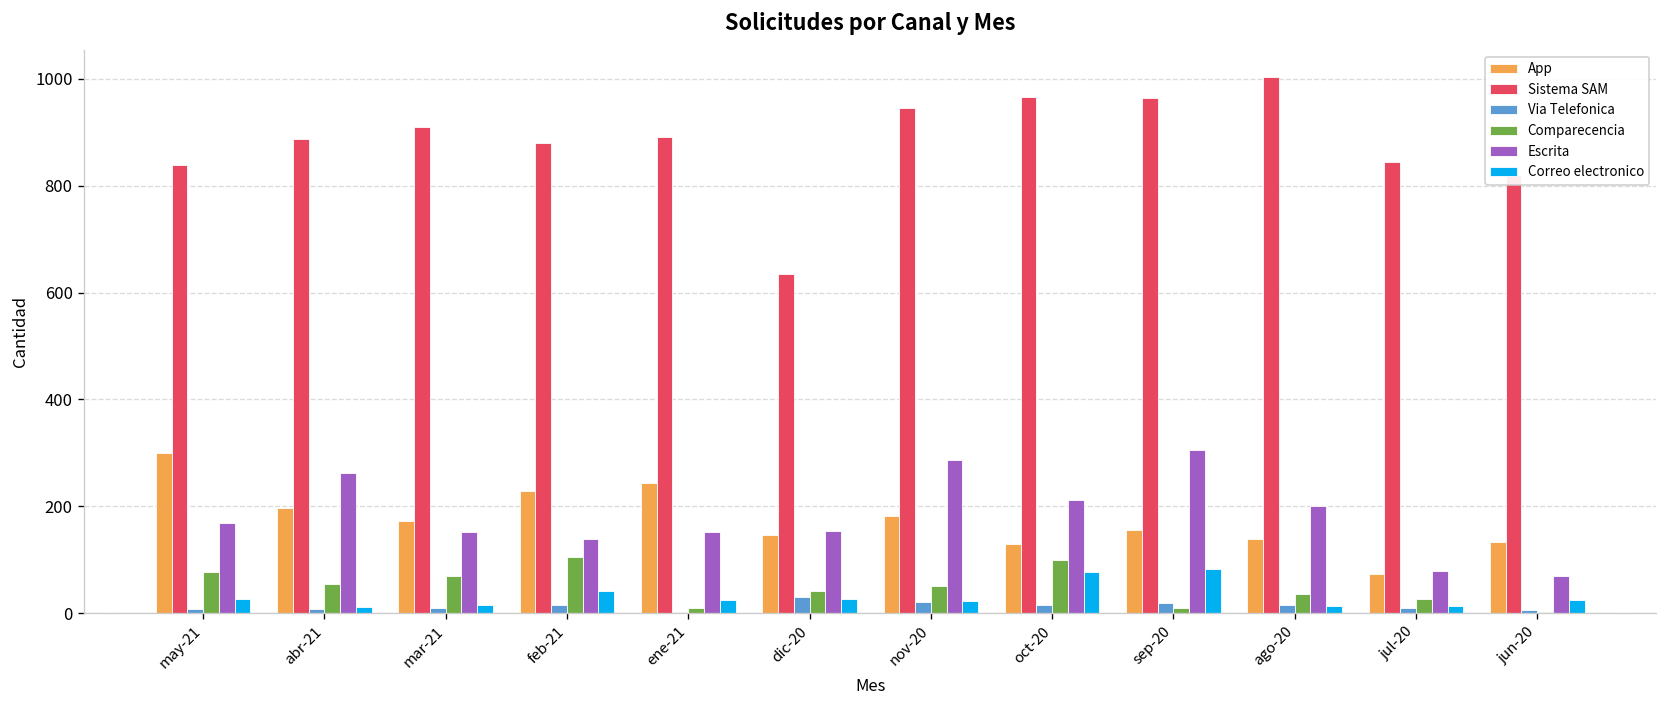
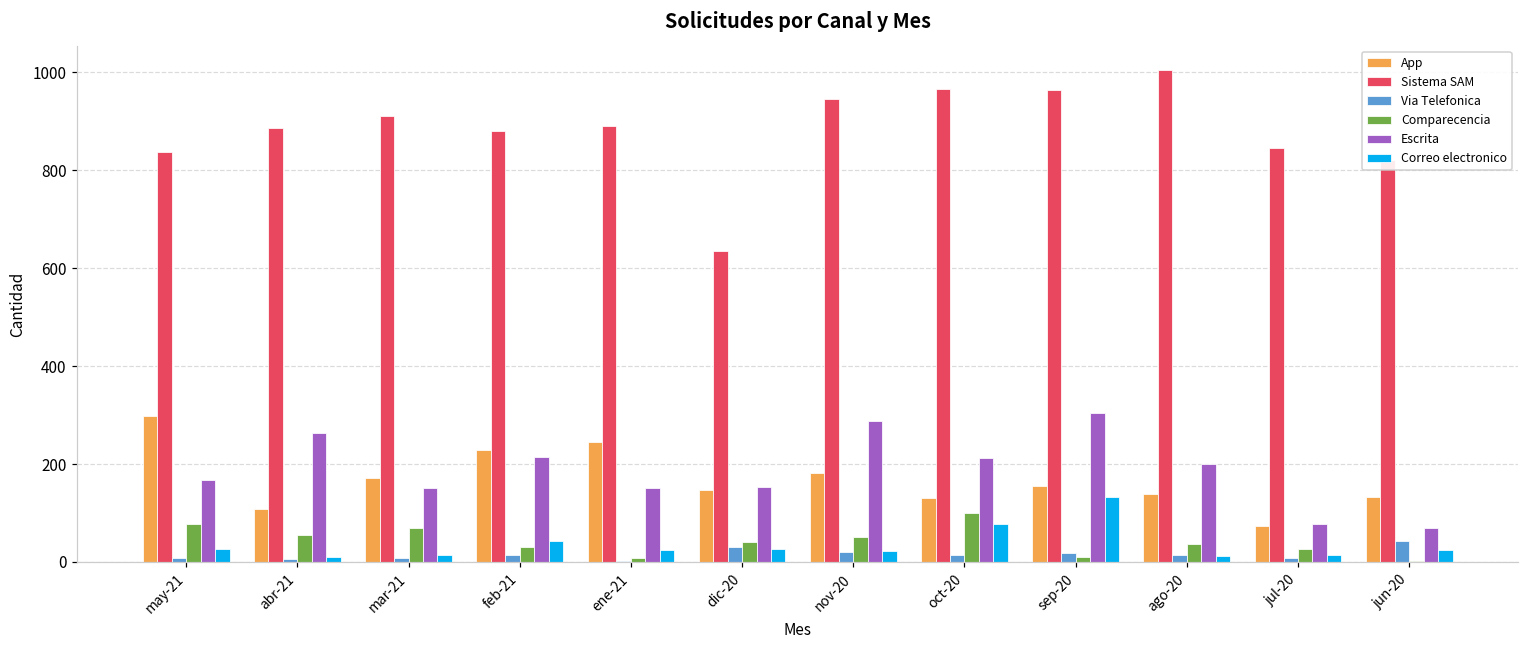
  {
    "App": {
      "may-21": 300,
-     "abr-21": 200,
+     "abr-21": 110,
      "mar-21": 170,
      "feb-21": 230,
      "ene-21": 240,
      "dic-20": 150,
      "nov-20": 180,
      "oct-20": 130,
      "sep-20": 160,
      "ago-20": 140,
      "jul-20": 70,
      "jun-20": 130
    },
    "Sistema SAM": {
      "may-21": 840,
      "abr-21": 890,
      "mar-21": 910,
      "feb-21": 880,
      "ene-21": 890,
      "dic-20": 640,
      "nov-20": 950,
      "oct-20": 970,
      "sep-20": 960,
      "ago-20": 1000,
      "jul-20": 850,
      "jun-20": 820
    },
    "Via Telefonica": {
      "may-21": 10,
      "abr-21": 10,
      "mar-21": 10,
      "feb-21": 20,
      "dic-20": 30,
      "nov-20": 20,
      "oct-20": 20,
      "sep-20": 20,
      "ago-20": 20,
      "jul-20": 10,
-     "jun-20": 10
+     "jun-20": 40
    },
    "Comparecencia": {
      "may-21": 80,
      "abr-21": 60,
      "mar-21": 70,
-     "feb-21": 100,
+     "feb-21": 30,
      "ene-21": 10,
      "dic-20": 40,
      "nov-20": 50,
      "oct-20": 100,
      "sep-20": 10,
      "ago-20": 40,
      "jul-20": 30
    },
    "Escrita": {
      "may-21": 170,
      "abr-21": 260,
      "mar-21": 150,
-     "feb-21": 140,
+     "feb-21": 210,
      "ene-21": 150,
      "dic-20": 150,
      "nov-20": 290,
      "oct-20": 210,
      "sep-20": 310,
      "ago-20": 200,
      "jul-20": 80,
      "jun-20": 70
    },
    "Correo electronico": {
      "may-21": 30,
      "abr-21": 10,
      "mar-21": 20,
      "feb-21": 40,
      "ene-21": 30,
      "dic-20": 30,
      "nov-20": 20,
      "oct-20": 80,
-     "sep-20": 80,
+     "sep-20": 130,
      "ago-20": 10,
      "jul-20": 10,
      "jun-20": 30
    }
  }
